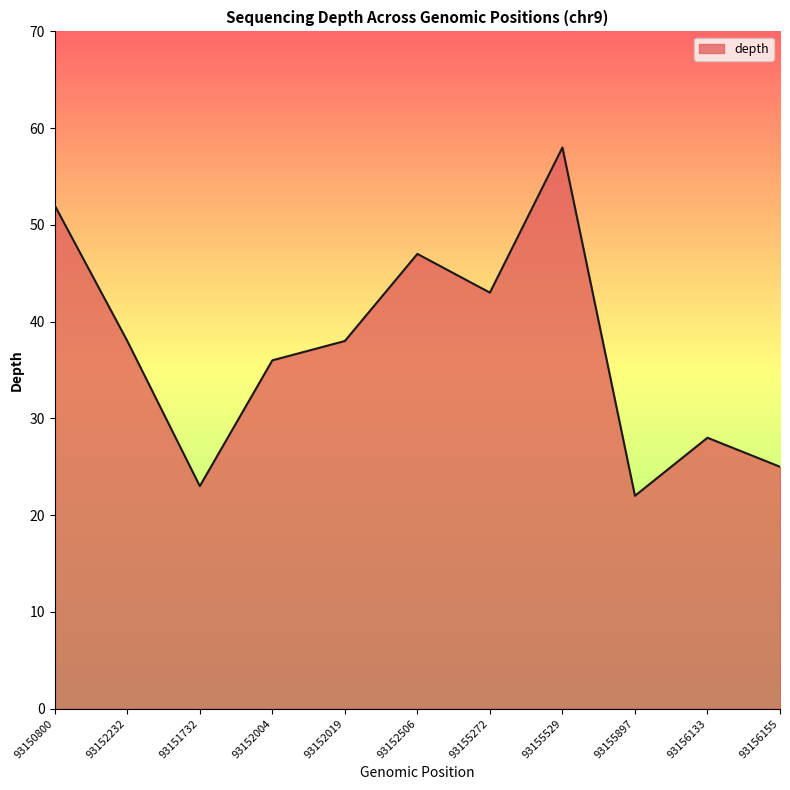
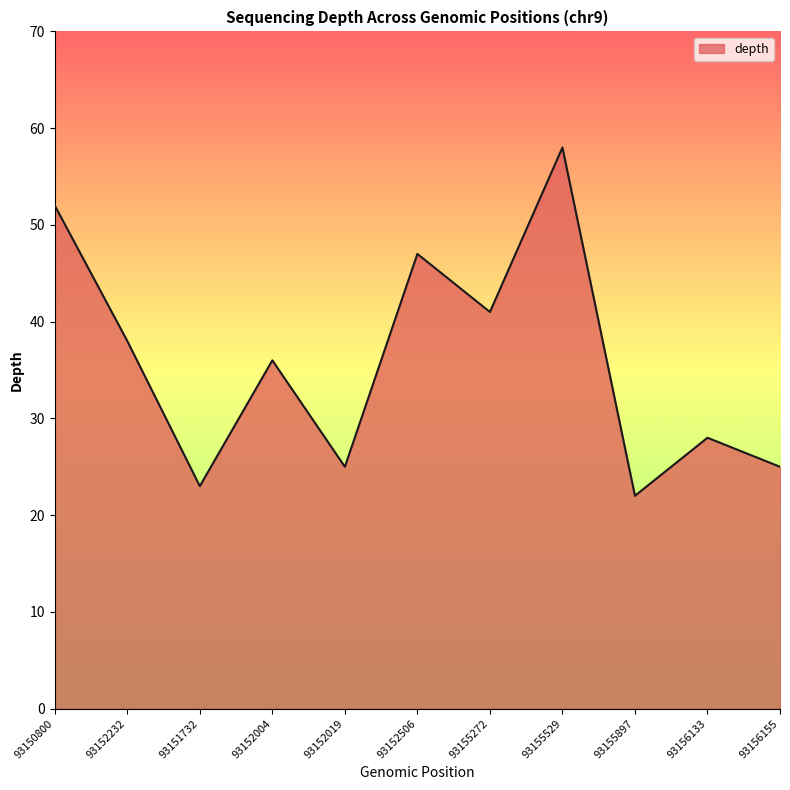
  {
    "93150800": 52,
    "93152232": 38,
    "93151732": 23,
    "93152004": 36,
-   "93152019": 38,
+   "93152019": 25,
    "93152506": 47,
-   "93155272": 43,
+   "93155272": 41,
    "93155529": 58,
    "93155897": 22,
    "93156133": 28,
    "93156155": 25
  }
